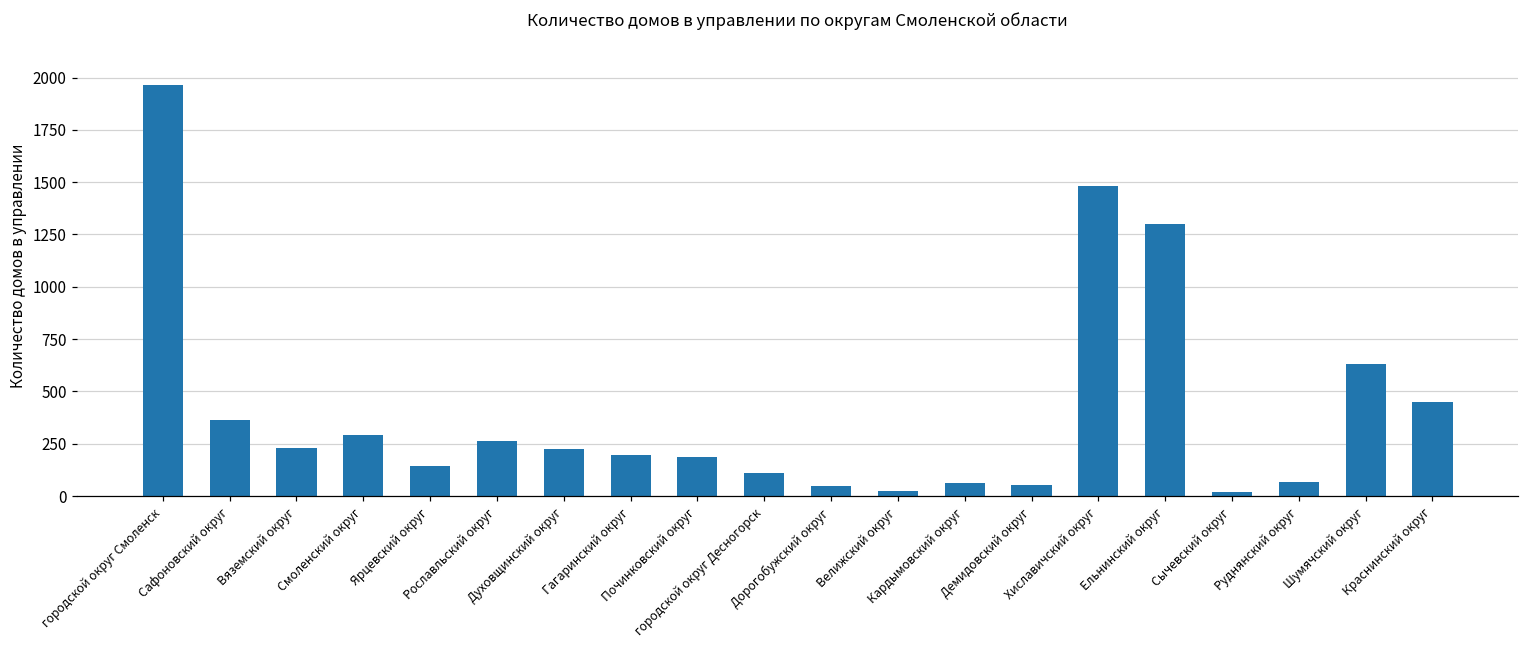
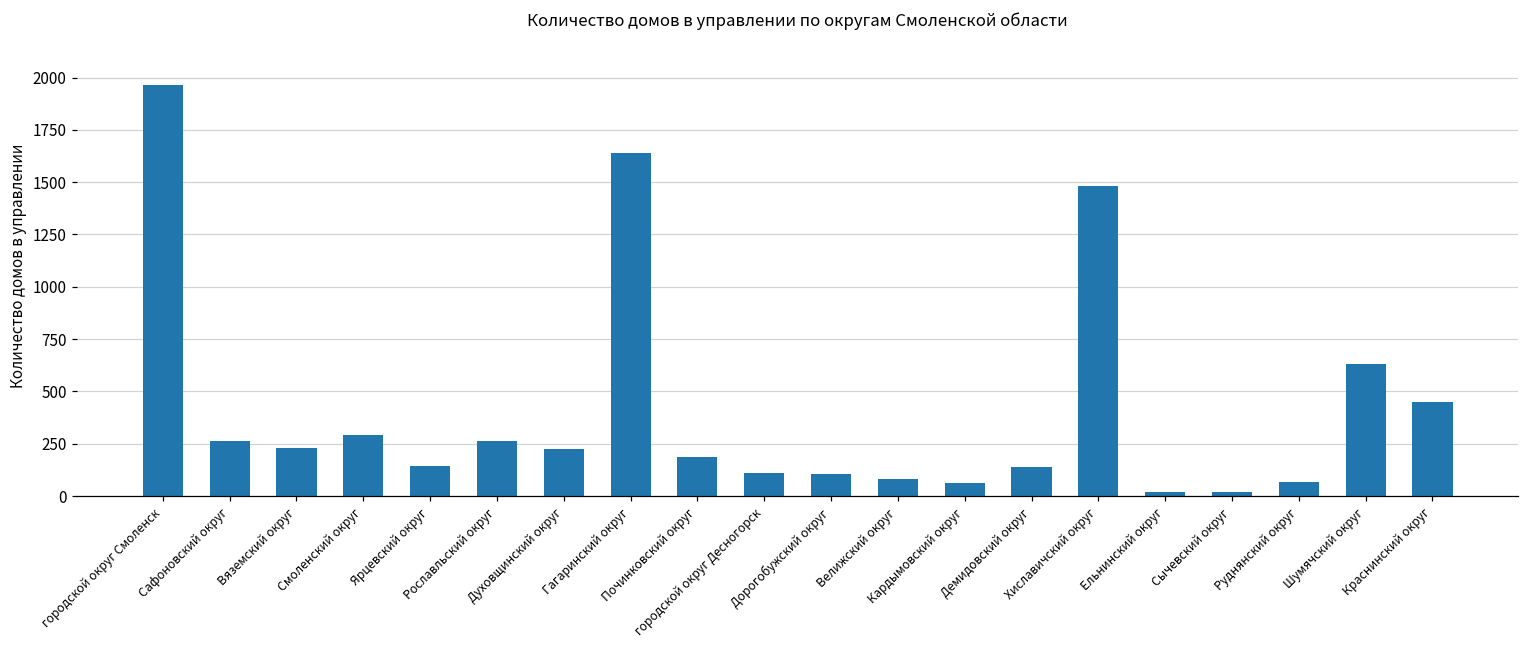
  {
    "городской округ Смоленск": 1970,
-   "Сафоновский округ": 360,
+   "Сафоновский округ": 260,
    "Вяземский округ": 230,
    "Смоленский округ": 290,
    "Ярцевский округ": 140,
    "Рославльский округ": 260,
    "Духовщинский округ": 230,
-   "Гагаринский округ": 200,
+   "Гагаринский округ": 1640,
    "Починковский округ": 190,
    "городской округ Десногорск": 110,
-   "Дорогобужский округ": 50,
-   "Велижский округ": 20,
+   "Дорогобужский округ": 110,
+   "Велижский округ": 80,
    "Кардымовский округ": 60,
-   "Демидовский округ": 50,
+   "Демидовский округ": 140,
    "Хиславичский округ": 1480,
-   "Ельнинский округ": 1300,
+   "Ельнинский округ": 20,
    "Сычевский округ": 20,
    "Руднянский округ": 70,
    "Шумячский округ": 630,
    "Краснинский округ": 450
  }
